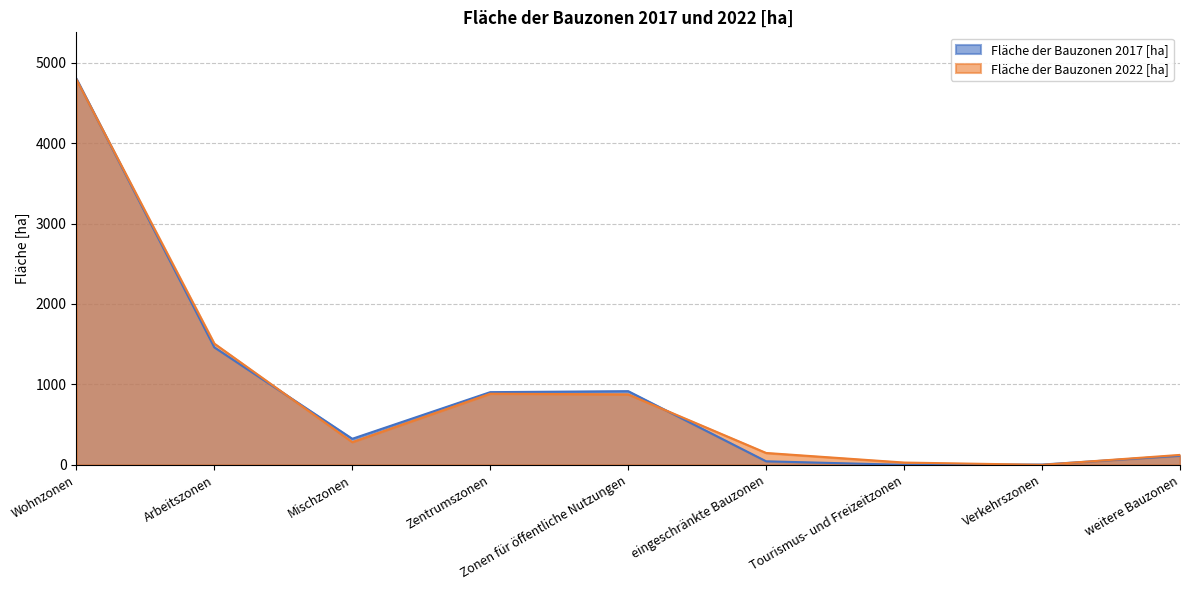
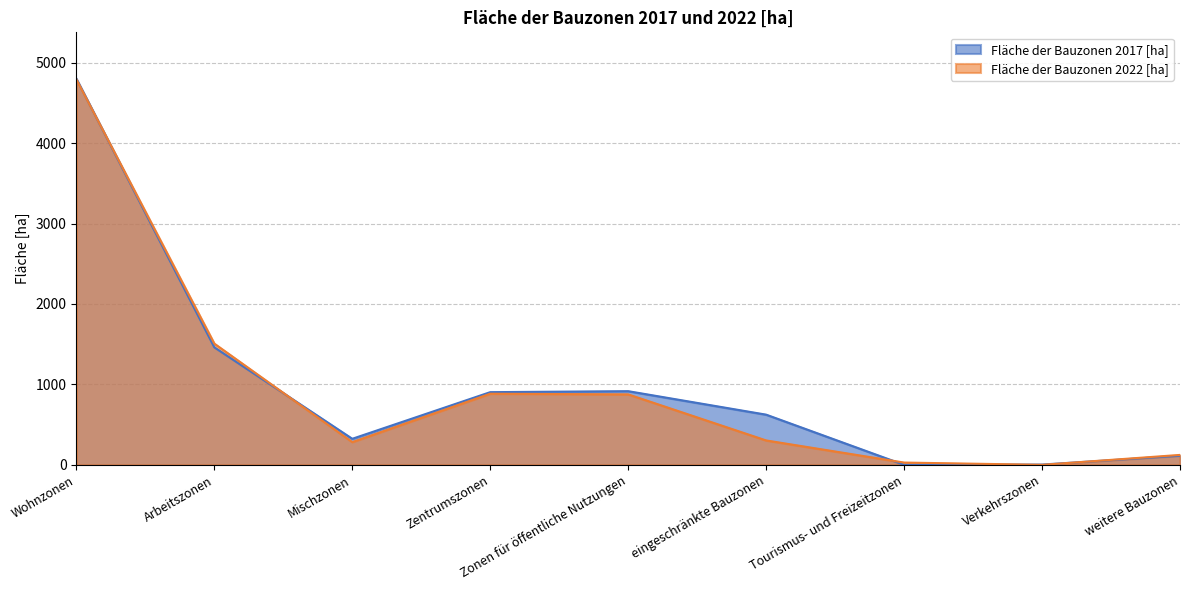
  {
    "Fläche der Bauzonen 2017 [ha]": {
      "Arbeitszonen": 1500,
      "Mischzonen": 300,
      "Zonen für öffentliche Nutzungen": 900,
-     "eingeschränkte Bauzonen": 0
+     "eingeschränkte Bauzonen": 600
    },
    "Fläche der Bauzonen 2022 [ha]": {
      "Arbeitszonen": 1500,
      "Mischzonen": 300,
      "Zonen für öffentliche Nutzungen": 900,
-     "eingeschränkte Bauzonen": 100
+     "eingeschränkte Bauzonen": 300
    }
  }
